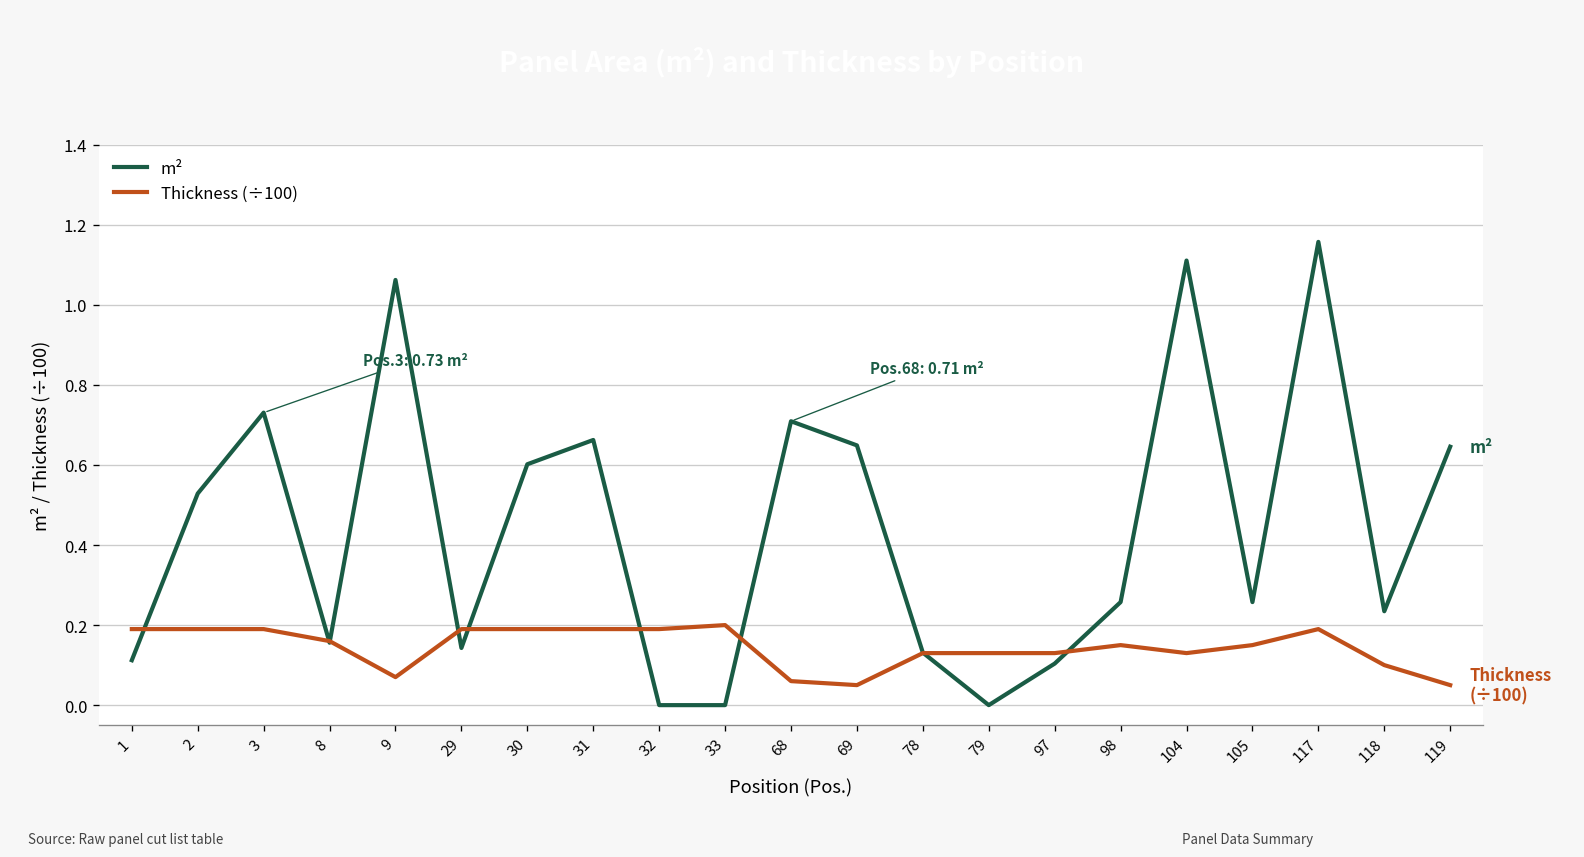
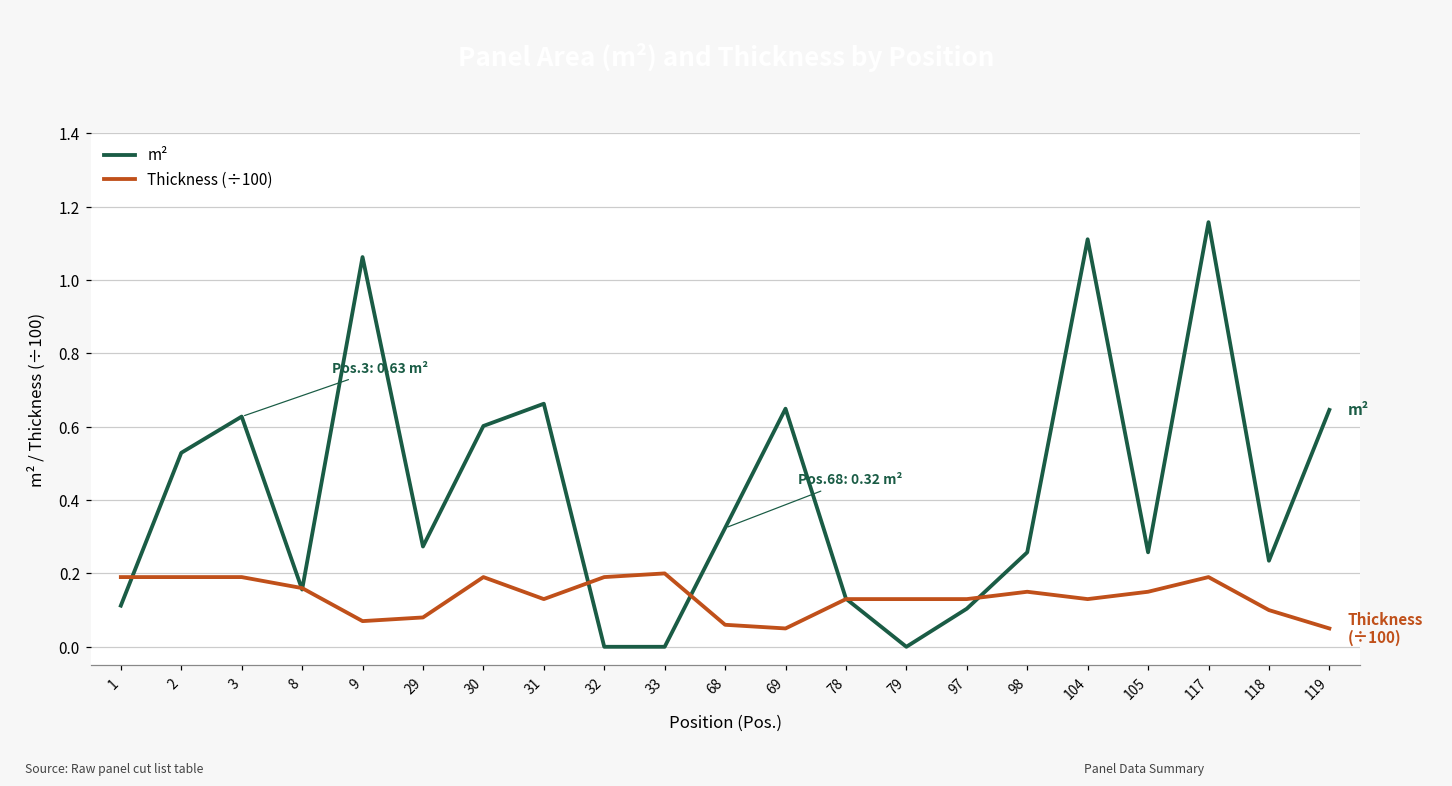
  {
    "m²": {
-     "3": 0.73,
-     "29": 0.14,
-     "68": 0.71
+     "3": 0.63,
+     "29": 0.27,
+     "68": 0.32
    },
    "Thickness (÷100)": {
      "1": 0.19,
      "2": 0.19,
      "3": 0.19,
      "9": 0.07,
-     "29": 0.19,
+     "29": 0.08,
      "30": 0.19,
-     "31": 0.19,
+     "31": 0.13,
      "32": 0.19,
      "33": 0.20,
      "68": 0.06,
      "69": 0.05,
      "79": 0.13,
      "97": 0.13,
      "98": 0.15,
      "104": 0.13,
      "105": 0.15,
      "117": 0.19,
      "118": 0.10
    }
  }
